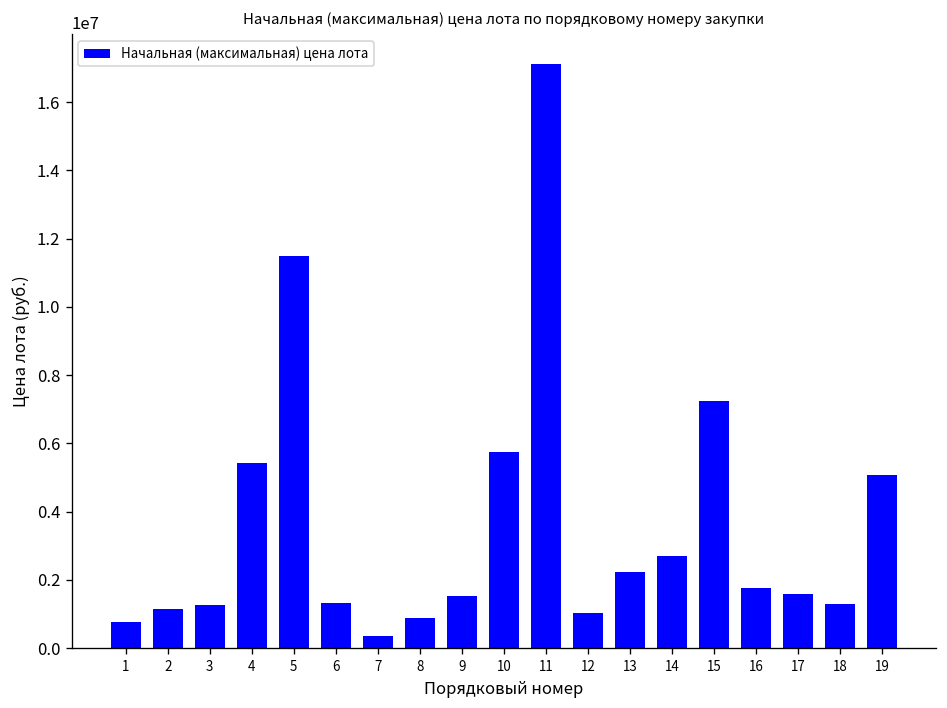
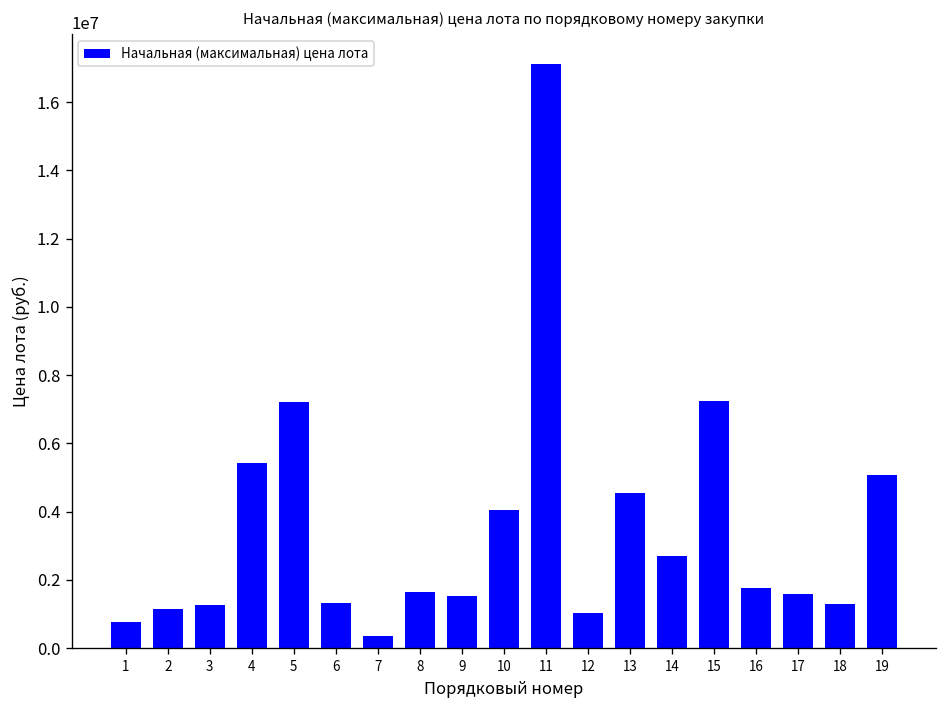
  {
    "1": 800000,
    "2": 1100000,
    "3": 1300000,
    "4": 5400000,
-   "5": 11500000,
+   "5": 7200000,
    "6": 1300000,
    "7": 400000,
-   "8": 900000,
+   "8": 1700000,
    "9": 1500000,
-   "10": 5700000,
+   "10": 4000000,
    "11": 17100000,
    "12": 1000000,
-   "13": 2200000,
+   "13": 4500000,
    "14": 2700000,
    "15": 7200000,
    "16": 1800000,
    "17": 1600000,
    "18": 1300000,
    "19": 5100000
  }
